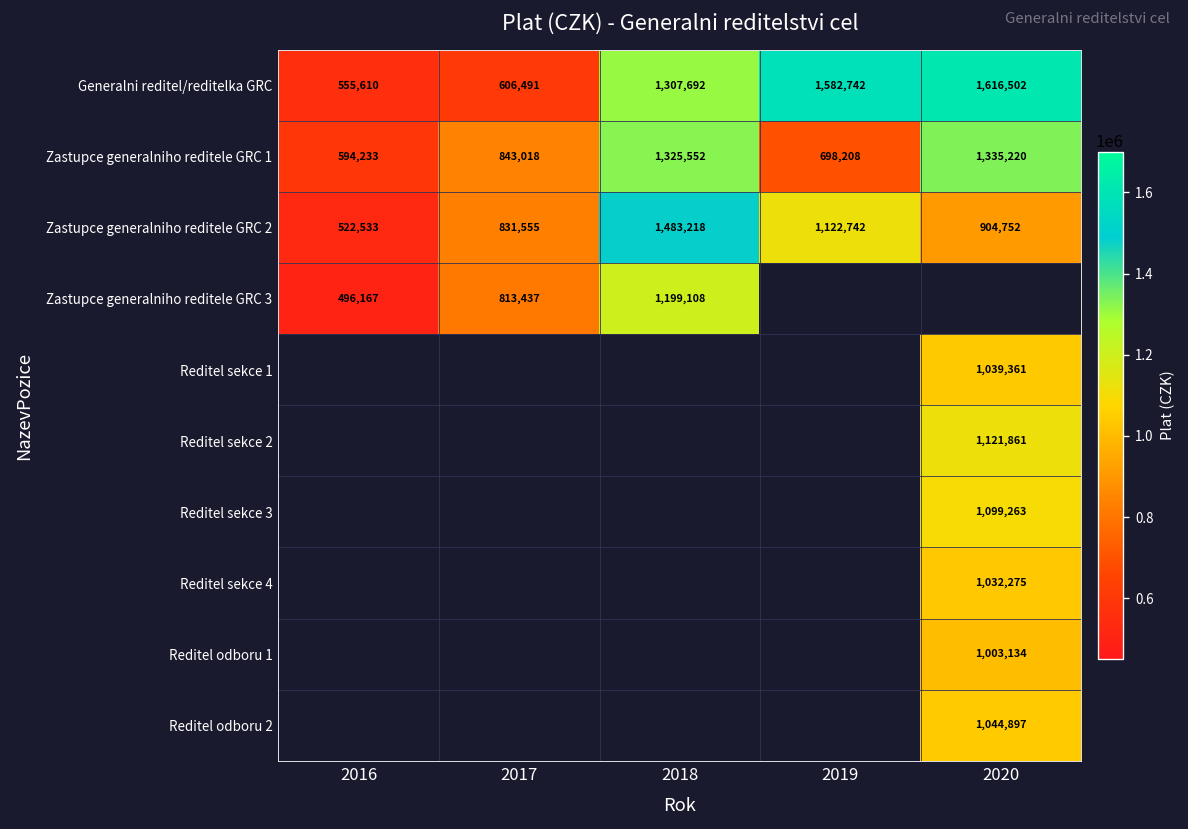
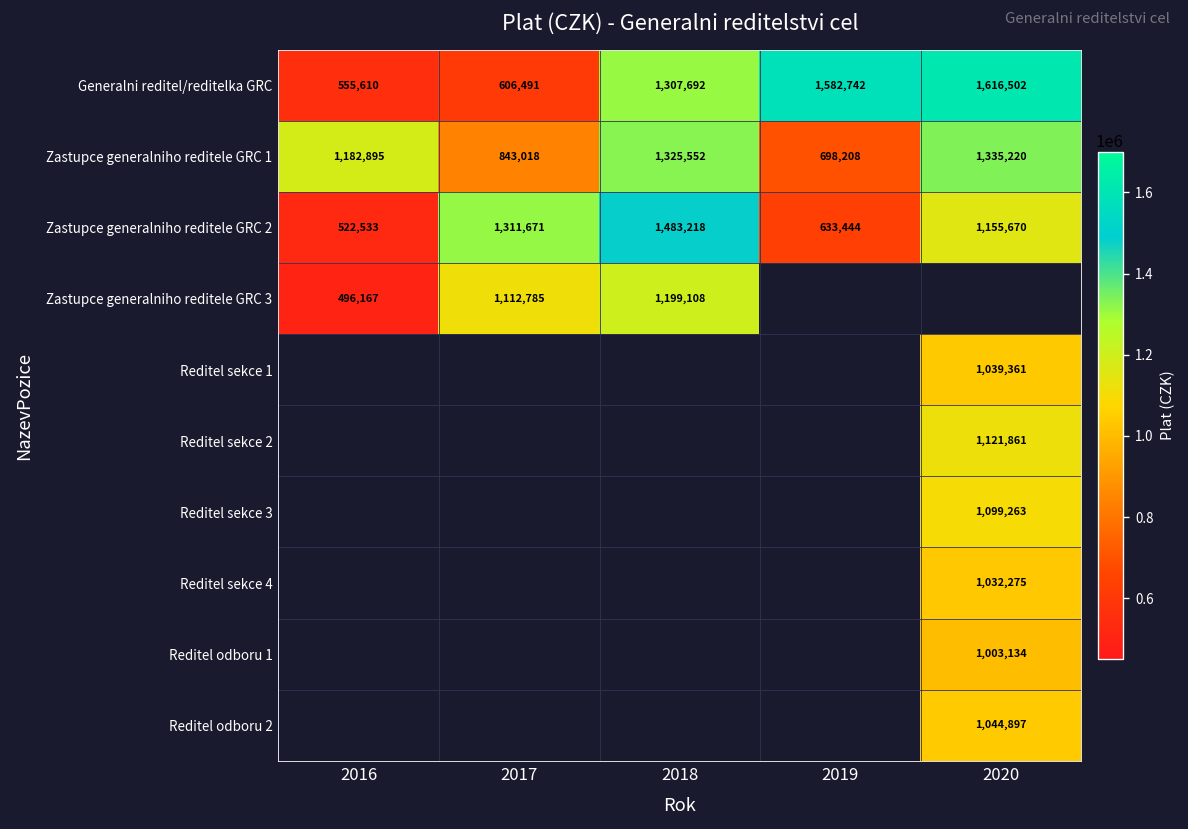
  {
    "Generalni reditel/reditelka GRC": {
      "2016": "555,610",
      "2017": "606,491",
      "2018": "1,307,692",
      "2019": "1,582,742",
      "2020": "1,616,502"
    },
    "Zastupce generalniho reditele GRC 1": {
-     "2016": "594,233",
+     "2016": "1,182,895",
      "2017": "843,018",
      "2018": "1,325,552",
      "2019": "698,208",
      "2020": "1,335,220"
    },
    "Zastupce generalniho reditele GRC 2": {
      "2016": "522,533",
-     "2017": "831,555",
+     "2017": "1,311,671",
      "2018": "1,483,218",
-     "2019": "1,122,742",
-     "2020": "904,752"
+     "2019": "633,444",
+     "2020": "1,155,670"
    },
    "Zastupce generalniho reditele GRC 3": {
      "2016": "496,167",
-     "2017": "813,437",
+     "2017": "1,112,785",
      "2018": "1,199,108"
    },
    "Reditel sekce 1": {
      "2020": "1,039,361"
    },
    "Reditel sekce 2": {
      "2020": "1,121,861"
    },
    "Reditel sekce 3": {
      "2020": "1,099,263"
    },
    "Reditel sekce 4": {
      "2020": "1,032,275"
    },
    "Reditel odboru 1": {
      "2020": "1,003,134"
    },
    "Reditel odboru 2": {
      "2020": "1,044,897"
    }
  }
